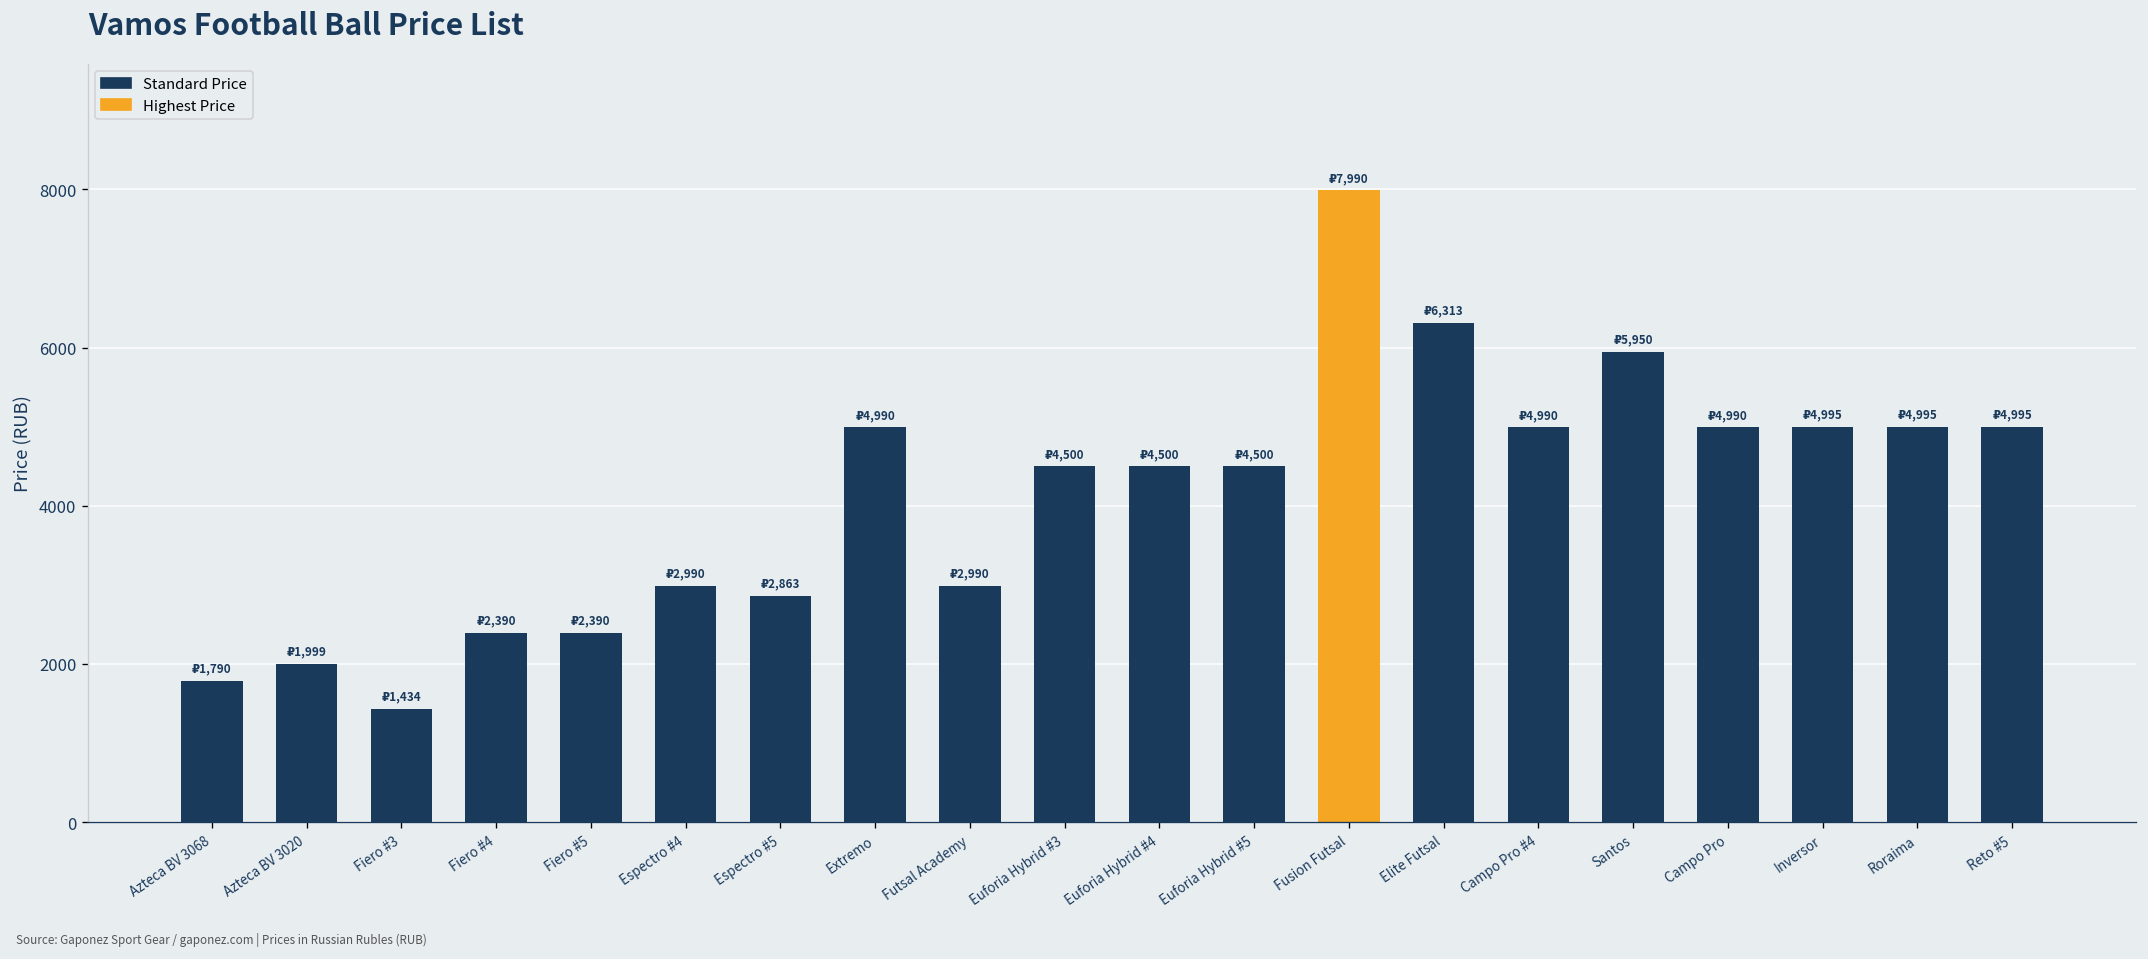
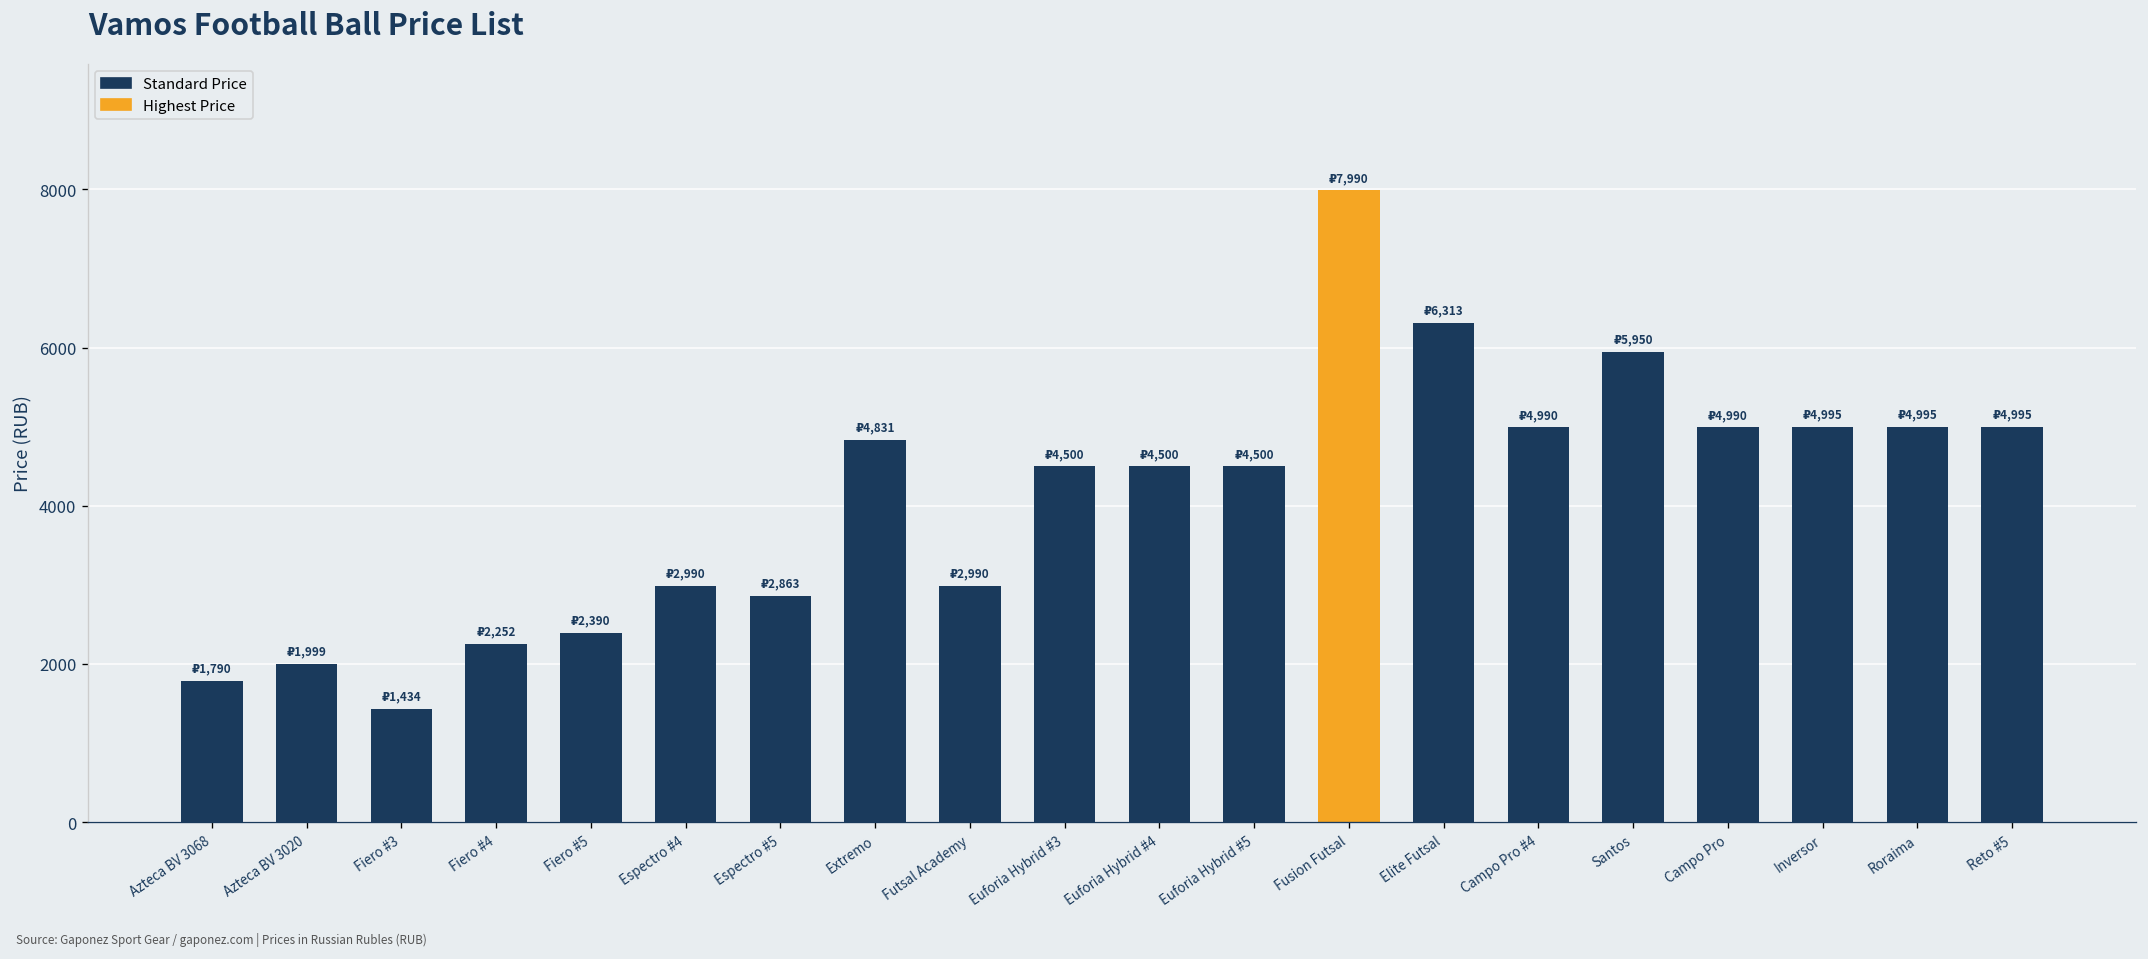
  {
    "Azteca BV 3068": "1,790",
    "Azteca BV 3020": "1,999",
    "Fiero #3": "1,434",
-   "Fiero #4": "2,390",
+   "Fiero #4": "2,252",
    "Fiero #5": "2,390",
    "Espectro #4": "2,990",
    "Espectro #5": "2,863",
-   "Extremo": "4,990",
+   "Extremo": "4,831",
    "Futsal Academy": "2,990",
    "Euforia Hybrid #3": "4,500",
    "Euforia Hybrid #4": "4,500",
    "Euforia Hybrid #5": "4,500",
    "Fusion Futsal": "7,990",
    "Elite Futsal": "6,313",
    "Campo Pro #4": "4,990",
    "Santos": "5,950",
    "Campo Pro": "4,990",
    "Inversor": "4,995",
    "Roraima": "4,995",
    "Reto #5": "4,995"
  }
